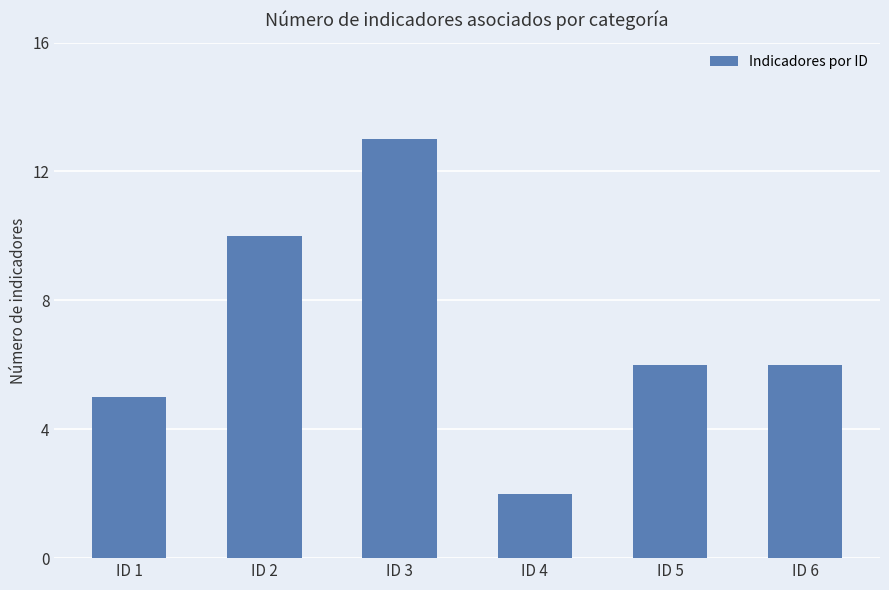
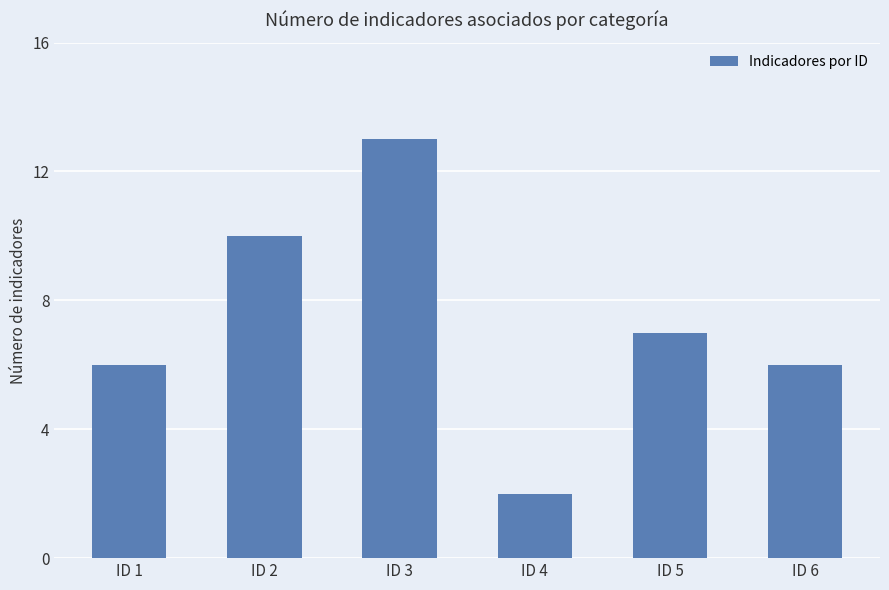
  {
-   "ID 1": 5,
+   "ID 1": 6,
    "ID 2": 10,
    "ID 3": 13,
    "ID 4": 2,
-   "ID 5": 6,
+   "ID 5": 7,
    "ID 6": 6
  }
